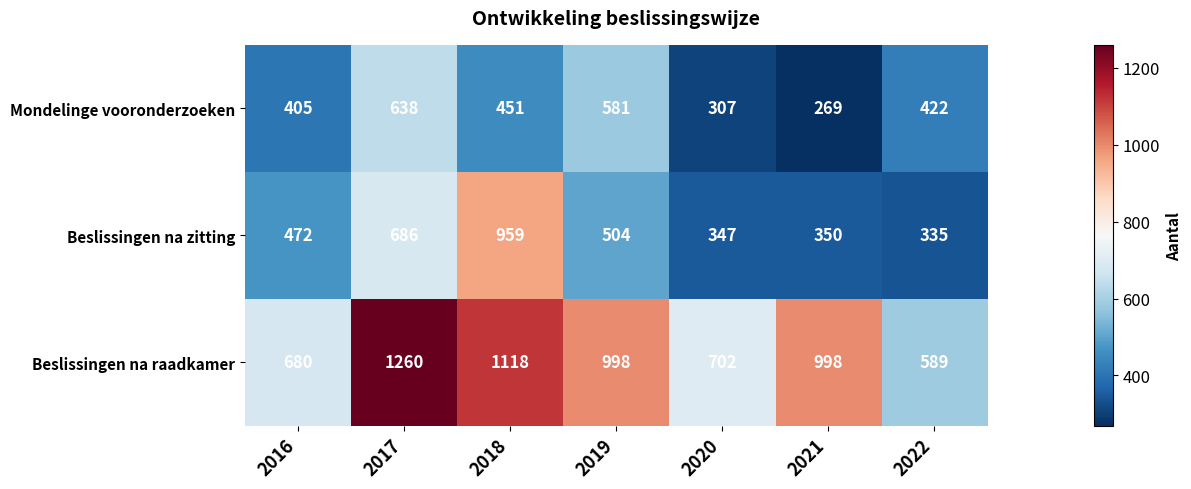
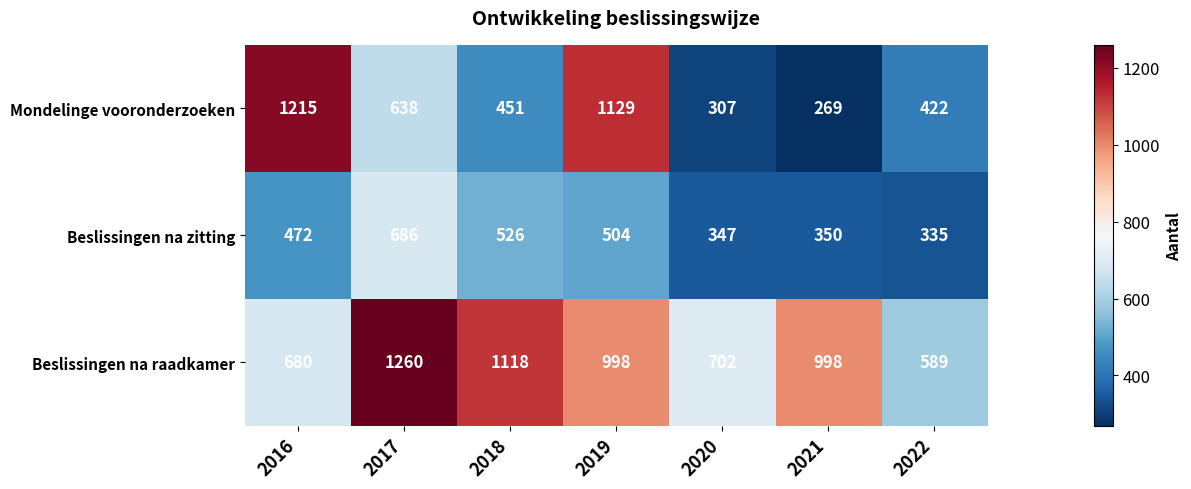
  {
    "Mondelinge vooronderzoeken": {
-     "2016": 405,
+     "2016": 1215,
      "2017": 638,
      "2018": 451,
-     "2019": 581,
+     "2019": 1129,
      "2020": 307,
      "2021": 269,
      "2022": 422
    },
    "Beslissingen na zitting": {
      "2016": 472,
-     "2018": 959,
+     "2018": 526,
      "2019": 504,
      "2020": 347,
      "2021": 350,
      "2022": 335
    },
    "Beslissingen na raadkamer": {
      "2017": 1260,
      "2018": 1118,
      "2019": 998,
      "2021": 998,
      "2022": 589
    }
  }
